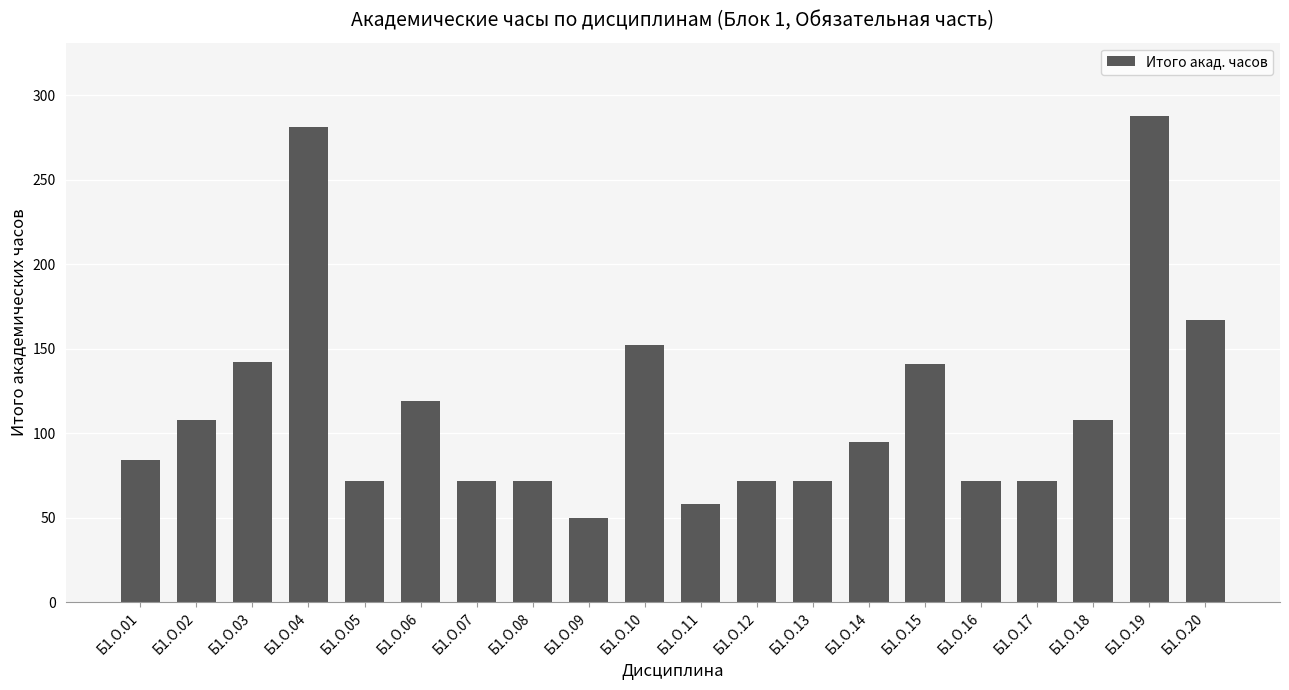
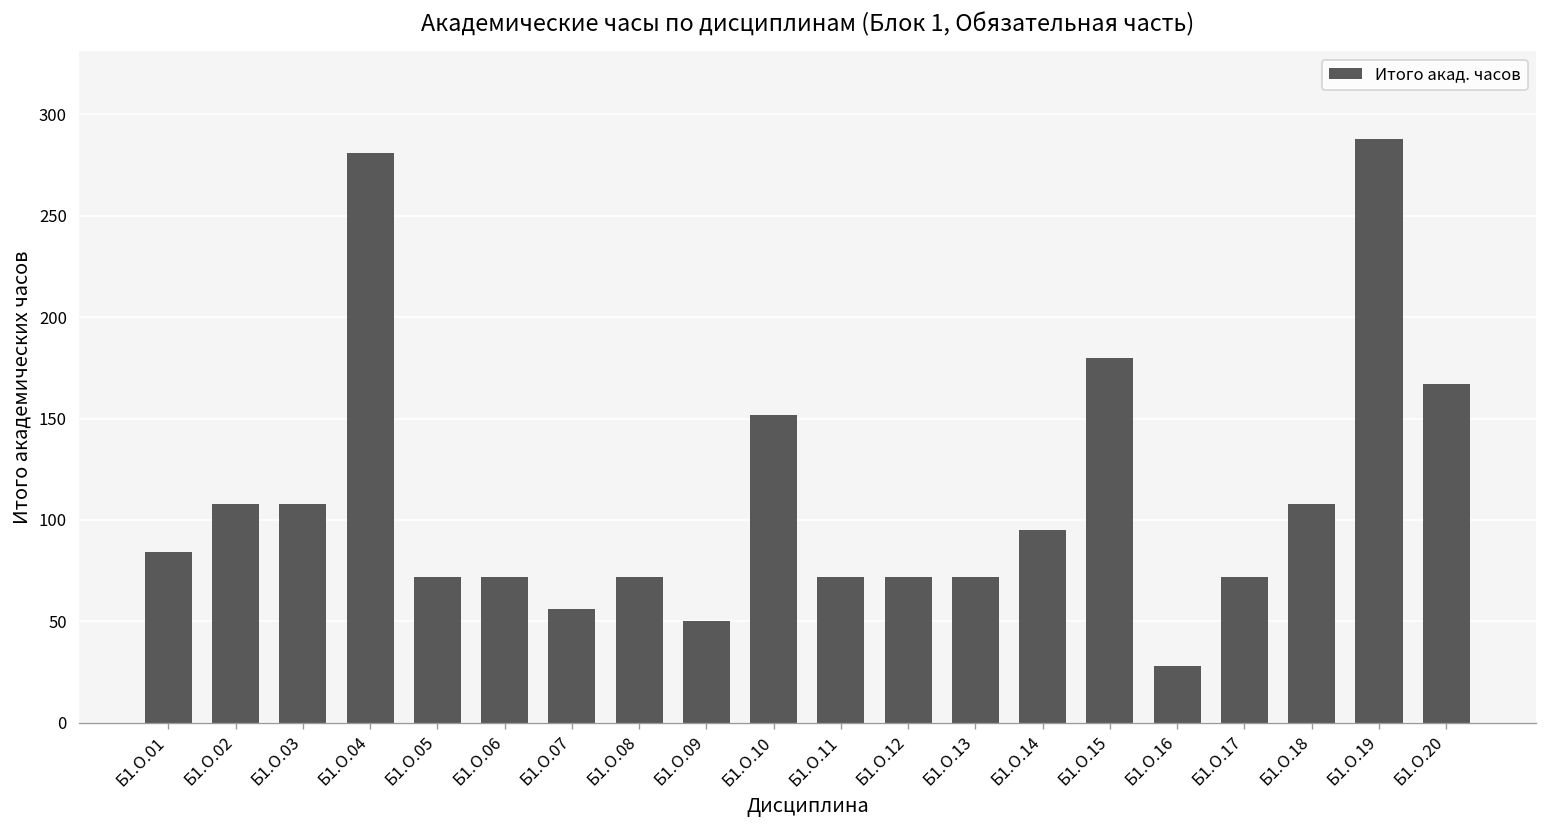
  {
    "Б1.О.01": 84,
    "Б1.О.02": 108,
-   "Б1.О.03": 142,
+   "Б1.О.03": 108,
    "Б1.О.04": 281,
    "Б1.О.05": 72,
-   "Б1.О.06": 119,
-   "Б1.О.07": 72,
+   "Б1.О.06": 72,
+   "Б1.О.07": 56,
    "Б1.О.08": 72,
    "Б1.О.09": 50,
    "Б1.О.10": 152,
-   "Б1.О.11": 58,
+   "Б1.О.11": 72,
    "Б1.О.12": 72,
    "Б1.О.13": 72,
    "Б1.О.14": 95,
-   "Б1.О.15": 141,
-   "Б1.О.16": 72,
+   "Б1.О.15": 180,
+   "Б1.О.16": 28,
    "Б1.О.17": 72,
    "Б1.О.18": 108,
    "Б1.О.19": 288,
    "Б1.О.20": 167
  }
